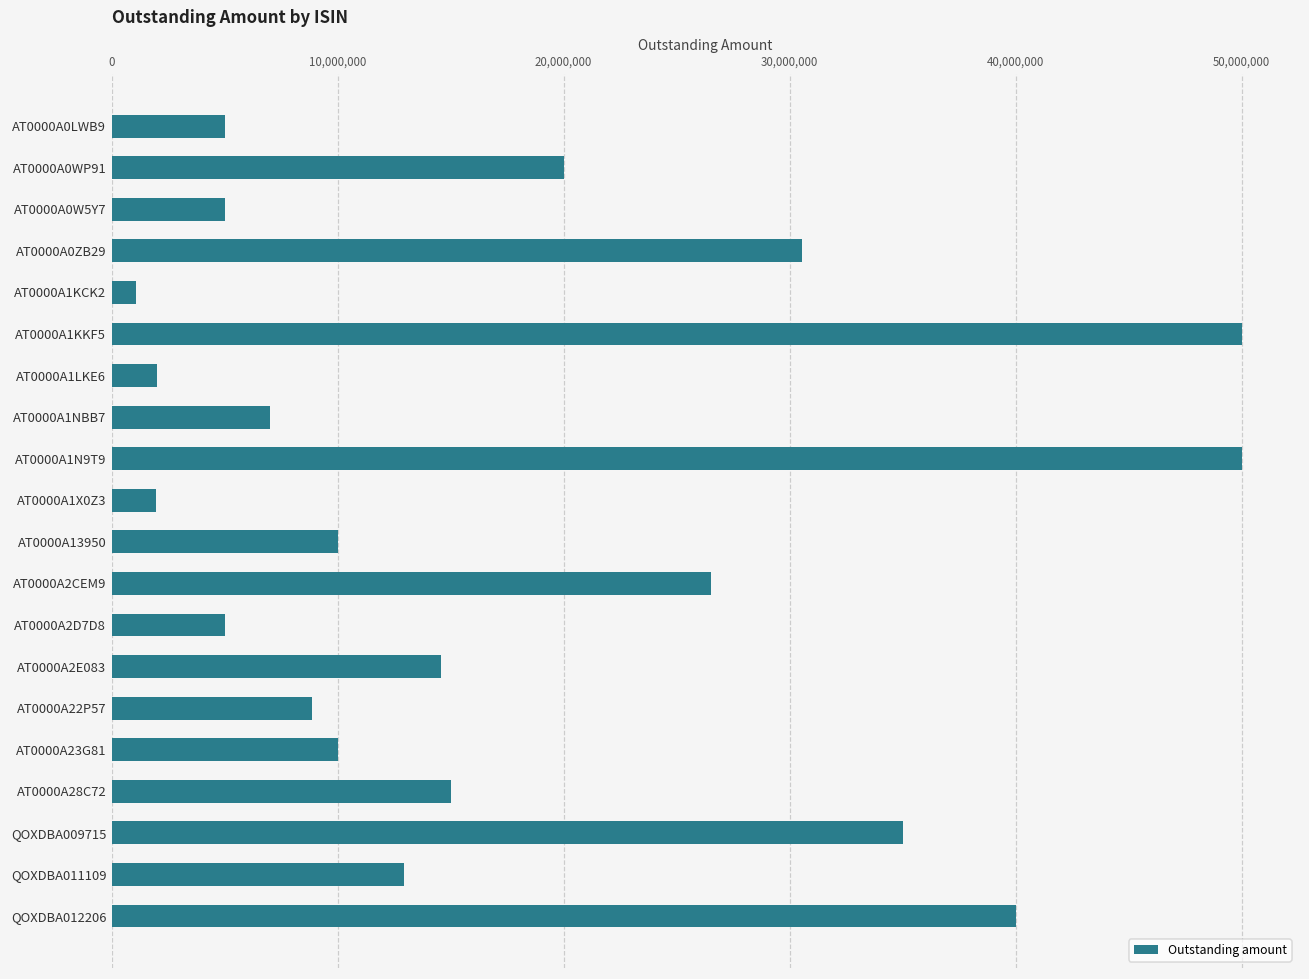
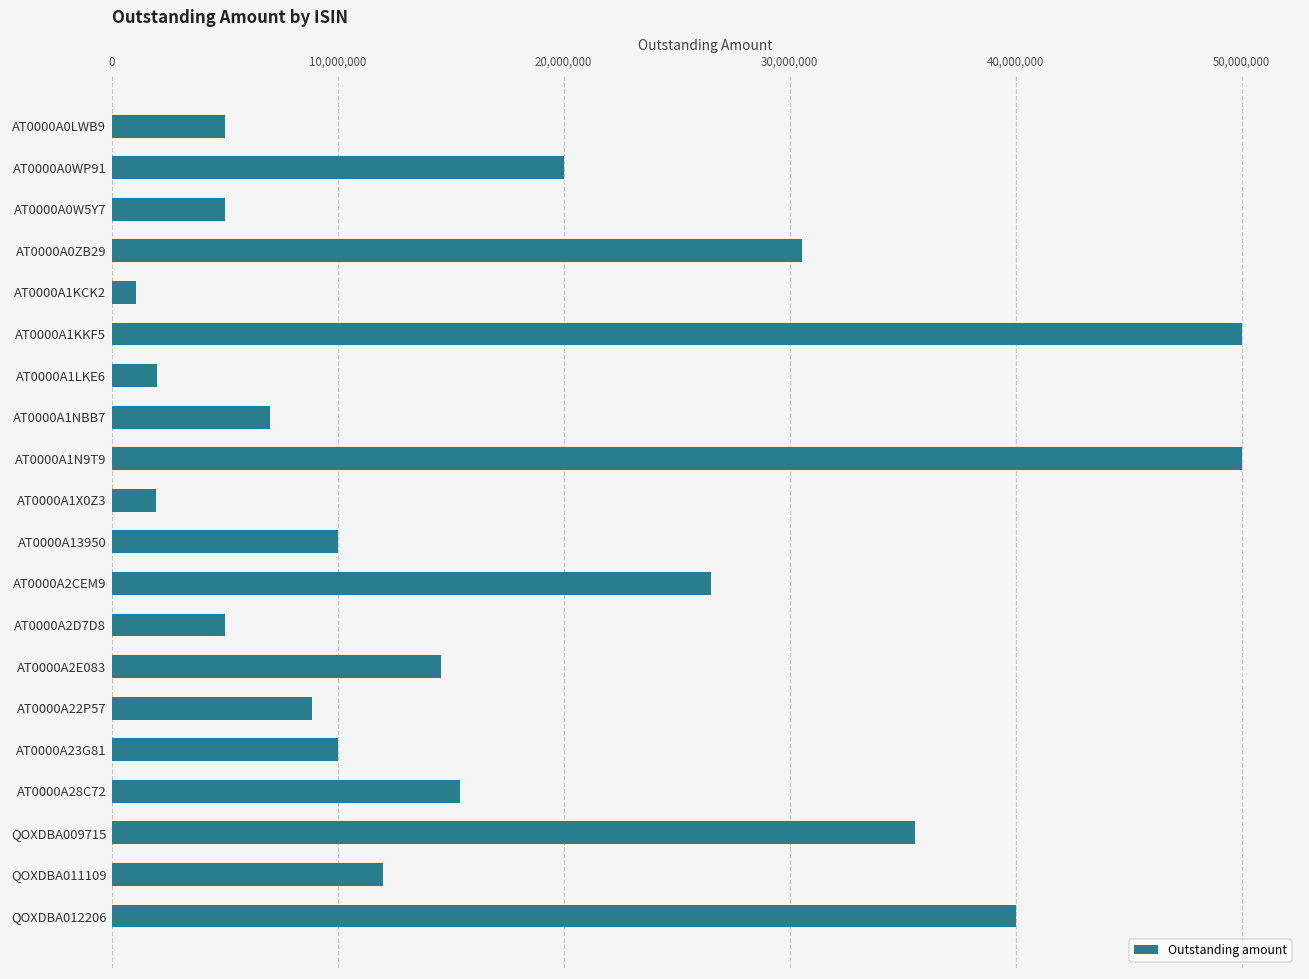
  {
    "AT0000A0LWB9": "5,000,000",
    "AT0000A0WP91": "20,000,000",
    "AT0000A0W5Y7": "5,000,000",
    "AT0000A0ZB29": "30,500,000",
    "AT0000A1KCK2": "1,100,000",
    "AT0000A1KKF5": "50,000,000",
    "AT0000A1LKE6": "2,000,000",
    "AT0000A1NBB7": "7,000,000",
    "AT0000A1N9T9": "50,000,000",
    "AT0000A1X0Z3": "2,000,000",
    "AT0000A13950": "10,000,000",
    "AT0000A2CEM9": "26,500,000",
    "AT0000A2D7D8": "5,000,000",
    "AT0000A2E083": "14,600,000",
    "AT0000A22P57": "8,900,000",
    "AT0000A23G81": "10,000,000",
-   "AT0000A28C72": "15,000,000",
-   "QOXDBA009715": "35,000,000",
-   "QOXDBA011109": "13,000,000",
+   "AT0000A28C72": "15,400,000",
+   "QOXDBA009715": "35,500,000",
+   "QOXDBA011109": "12,000,000",
    "QOXDBA012206": "40,000,000"
  }
